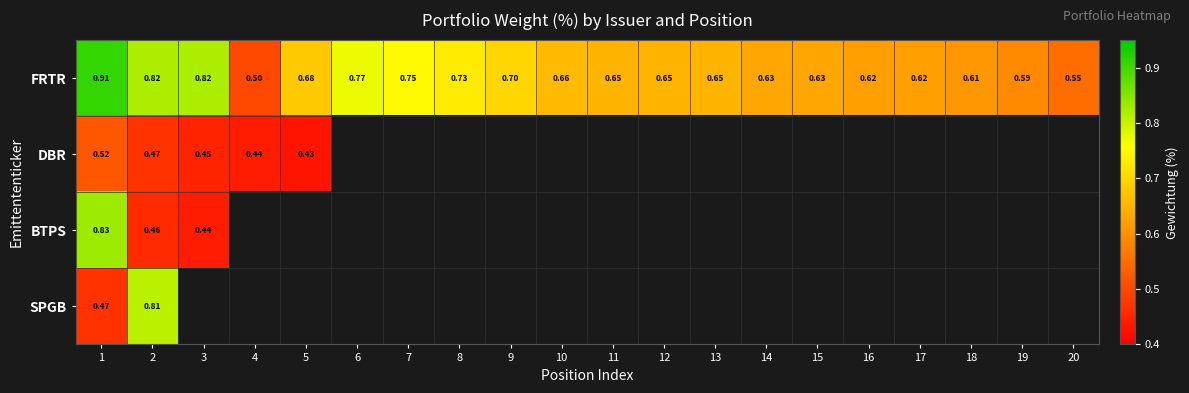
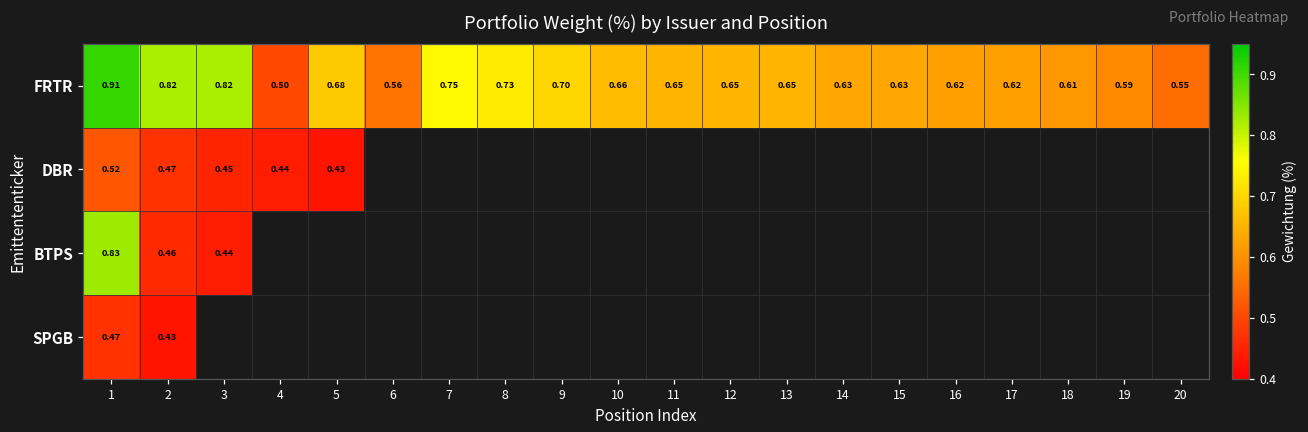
  {
    "FRTR": {
      "1": 0.91,
      "2": 0.82,
      "3": 0.82,
      "4": 0.50,
      "5": 0.68,
-     "6": 0.77,
+     "6": 0.56,
      "7": 0.75,
      "8": 0.73,
      "9": 0.70,
      "10": 0.66,
      "11": 0.65,
      "12": 0.65,
      "13": 0.65,
      "14": 0.63,
      "15": 0.63,
      "16": 0.62,
      "17": 0.62,
      "18": 0.61,
      "19": 0.59,
      "20": 0.55
    },
    "DBR": {
      "1": 0.52,
      "2": 0.47,
      "3": 0.45,
      "4": 0.44,
      "5": 0.43
    },
    "BTPS": {
      "1": 0.83,
      "2": 0.46,
      "3": 0.44
    },
    "SPGB": {
      "1": 0.47,
-     "2": 0.81
+     "2": 0.43
    }
  }
